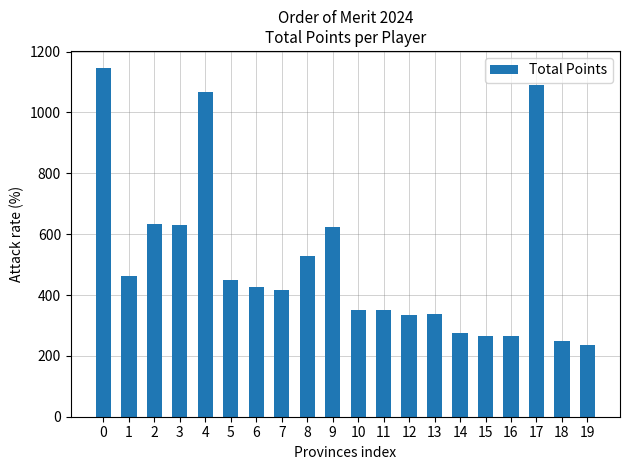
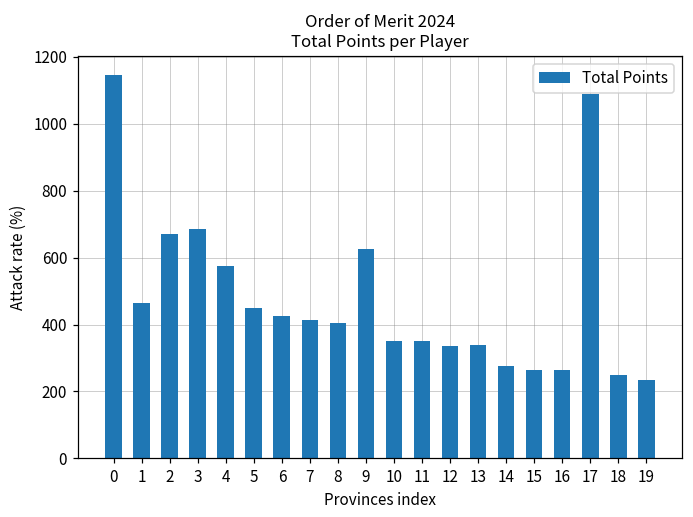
  {
    "0": 1150,
    "1": 460,
-   "2": 640,
-   "3": 630,
-   "4": 1070,
+   "2": 670,
+   "3": 690,
+   "4": 580,
    "5": 450,
    "6": 430,
    "7": 420,
-   "8": 530,
+   "8": 410,
    "9": 630,
    "10": 350,
    "11": 350,
    "12": 340,
    "13": 340,
    "14": 280,
    "15": 270,
    "16": 270,
    "17": 1090,
    "18": 250,
    "19": 240
  }
